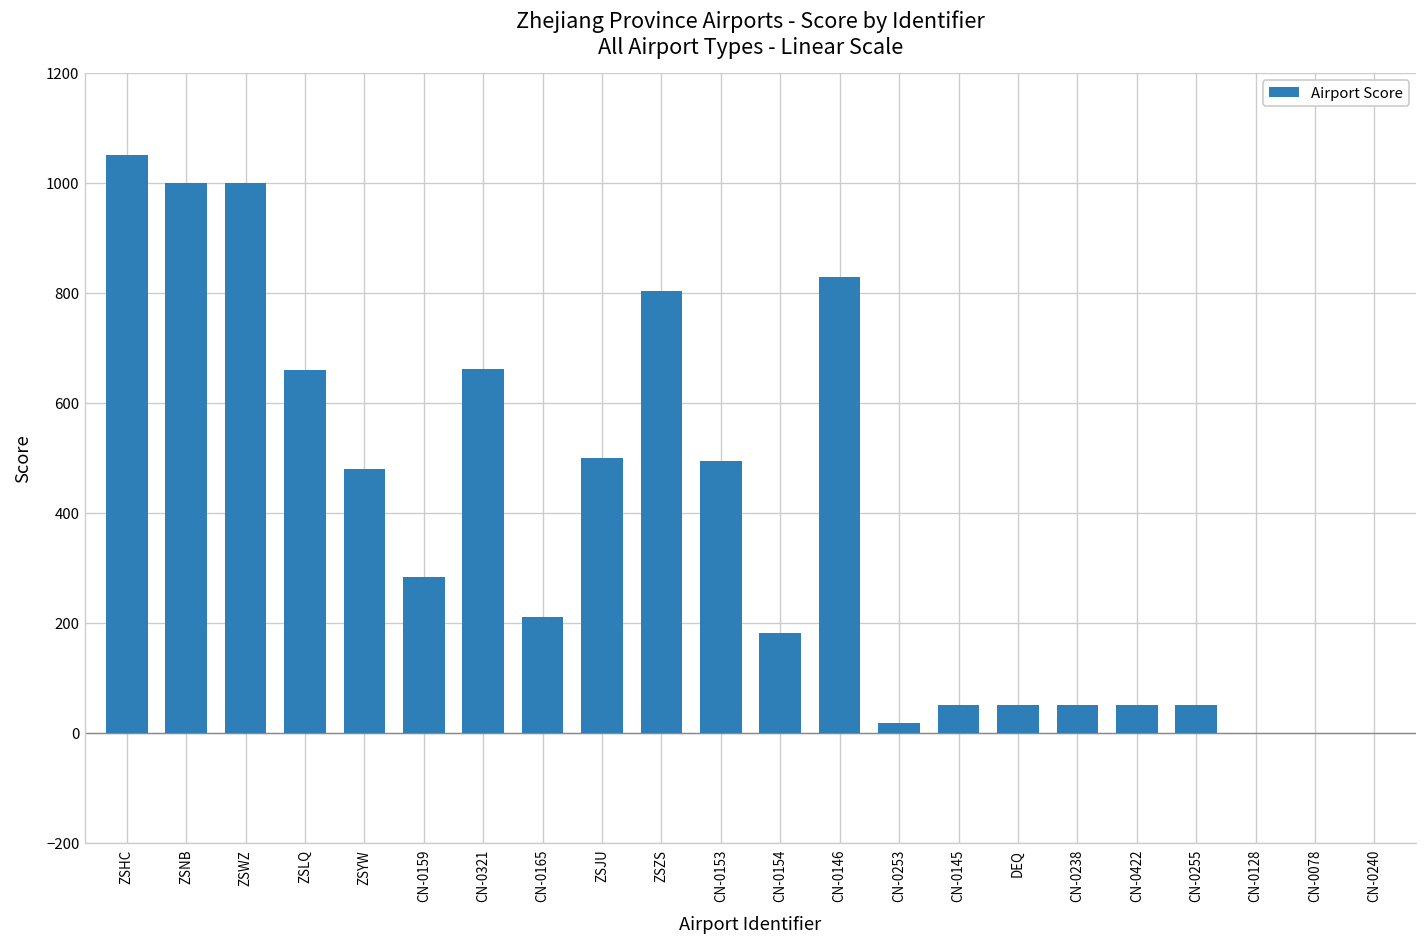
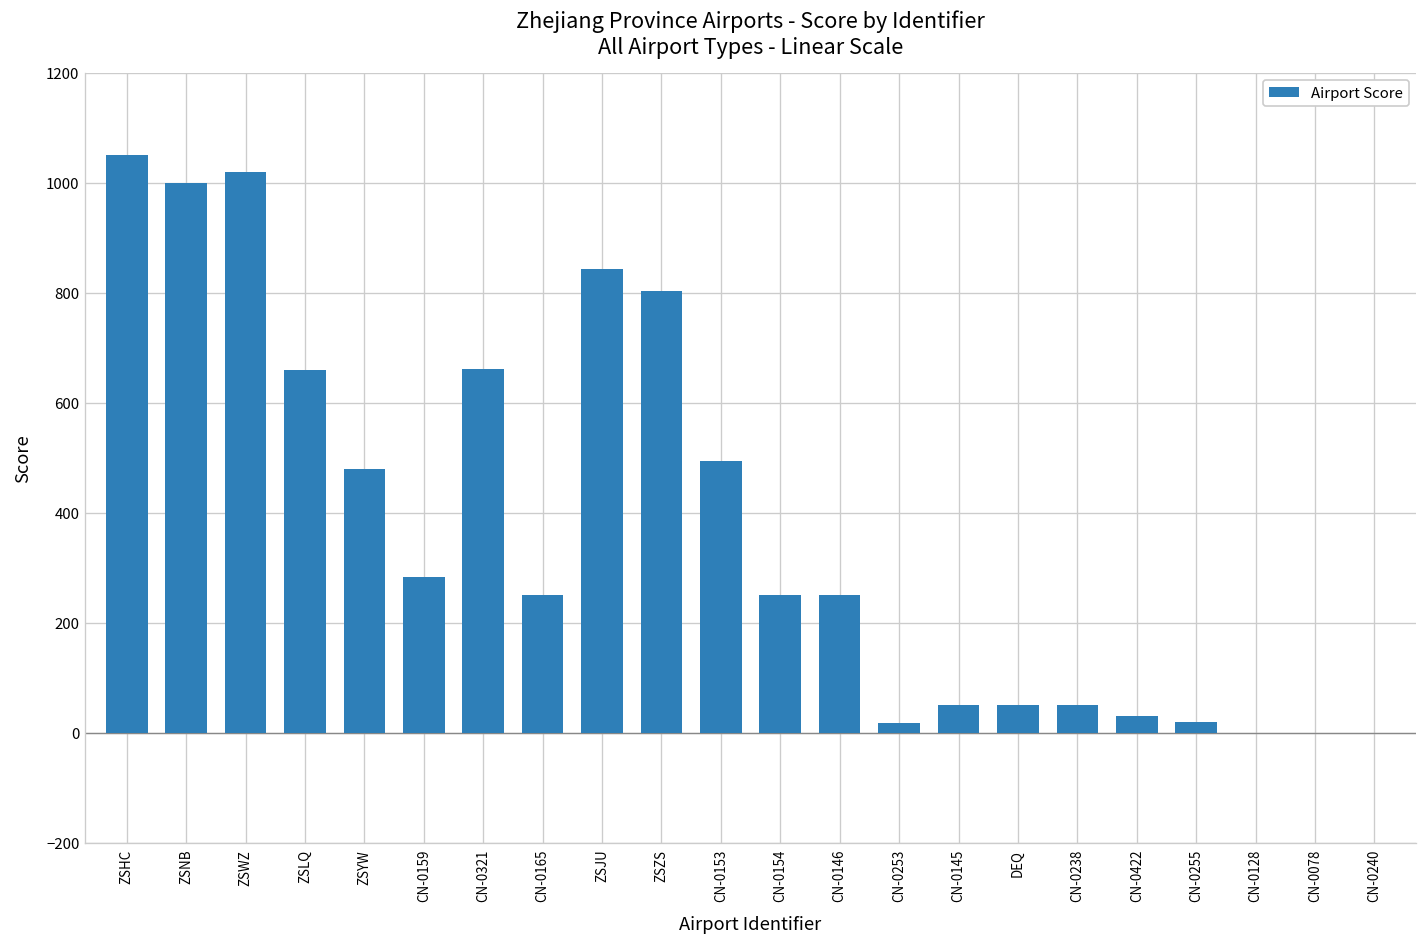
  {
    "ZSHC": 1050,
    "ZSNB": 1000,
-   "ZSWZ": 1000,
+   "ZSWZ": 1020,
    "ZSLQ": 660,
    "ZSYW": 480,
    "CN-0159": 280,
    "CN-0321": 660,
-   "CN-0165": 210,
-   "ZSJU": 500,
+   "CN-0165": 250,
+   "ZSJU": 840,
    "ZSZS": 800,
    "CN-0153": 490,
-   "CN-0154": 180,
-   "CN-0146": 830,
+   "CN-0154": 250,
+   "CN-0146": 250,
    "CN-0253": 20,
    "CN-0145": 50,
    "DEQ": 50,
    "CN-0238": 50,
-   "CN-0422": 50,
-   "CN-0255": 50,
+   "CN-0422": 30,
+   "CN-0255": 20,
    "CN-0128": 0,
    "CN-0078": 0,
    "CN-0240": 0
  }
